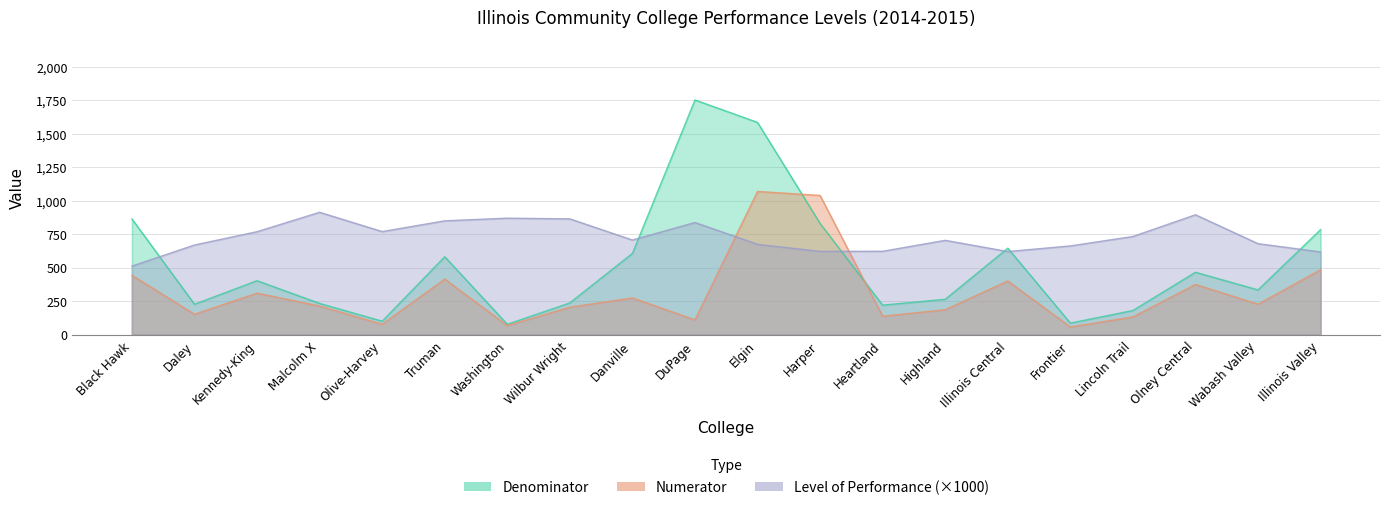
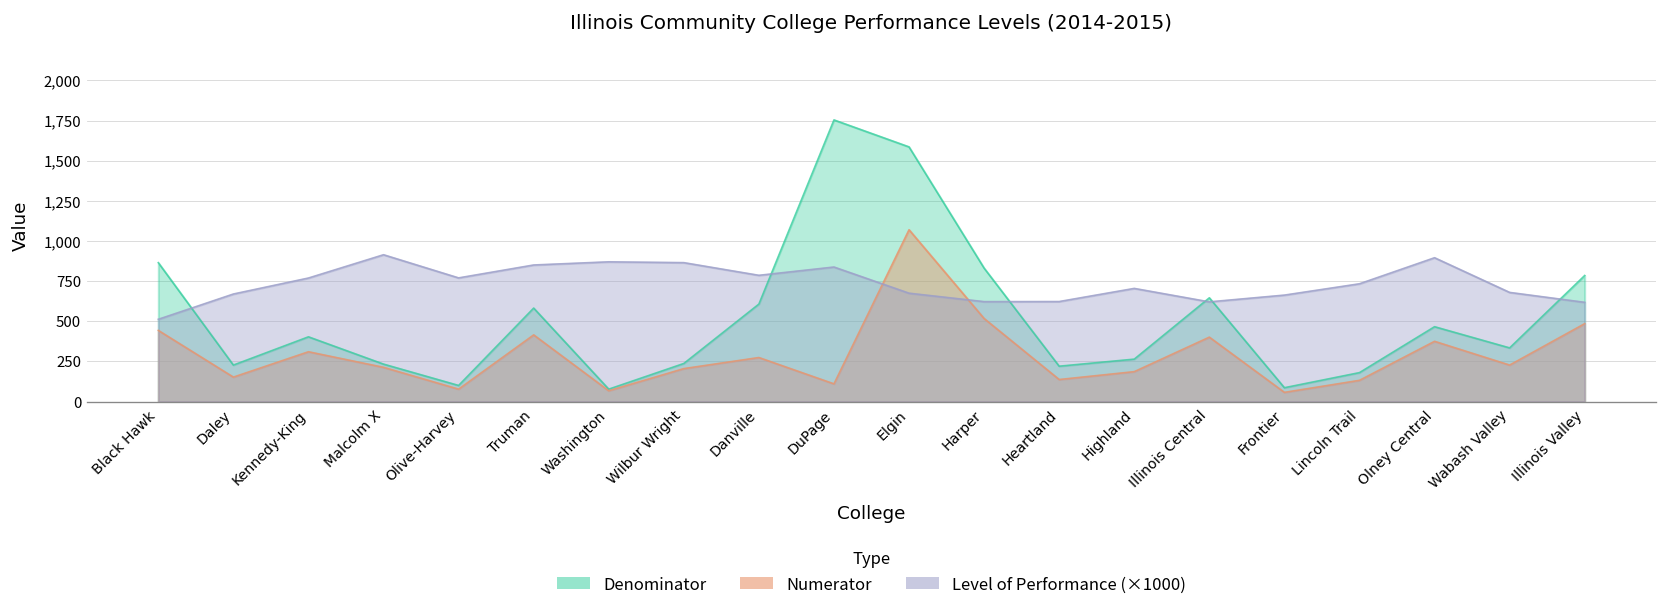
  {
    "Denominator": {
      "Black Hawk": "870",
      "Daley": "230",
      "Kennedy-King": "400",
      "Malcolm X": "230",
      "Olive-Harvey": "100",
      "Truman": "580",
      "Wilbur Wright": "240",
      "Danville": "610",
      "DuPage": "1,750",
      "Elgin": "1,590",
      "Harper": "830",
      "Heartland": "220",
      "Highland": "260",
      "Illinois Central": "650",
      "Frontier": "90",
      "Lincoln Trail": "180",
      "Olney Central": "470",
      "Wabash Valley": "330",
      "Illinois Valley": "790"
    },
    "Numerator": {
      "Black Hawk": "440",
      "Daley": "150",
      "Kennedy-King": "310",
      "Malcolm X": "210",
      "Olive-Harvey": "80",
      "Truman": "420",
      "Wilbur Wright": "210",
      "Danville": "270",
      "DuPage": "110",
      "Elgin": "1,070",
-     "Harper": "1,040",
+     "Harper": "520",
      "Heartland": "140",
      "Highland": "190",
      "Illinois Central": "400",
      "Frontier": "60",
      "Lincoln Trail": "130",
      "Olney Central": "380",
      "Wabash Valley": "230",
      "Illinois Valley": "490"
    },
    "Level of Performance (×1000)": {
      "Black Hawk": "510",
      "Daley": "670",
      "Kennedy-King": "770",
      "Malcolm X": "910",
      "Olive-Harvey": "770",
      "Truman": "850",
      "Washington": "870",
      "Wilbur Wright": "870",
-     "Danville": "710",
+     "Danville": "790",
      "DuPage": "840",
      "Elgin": "670",
      "Harper": "620",
      "Heartland": "620",
      "Highland": "700",
      "Illinois Central": "620",
      "Frontier": "660",
      "Lincoln Trail": "730",
      "Olney Central": "900",
      "Wabash Valley": "680",
      "Illinois Valley": "620"
    }
  }
